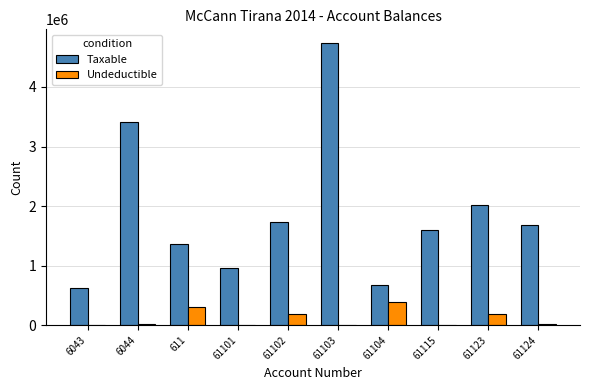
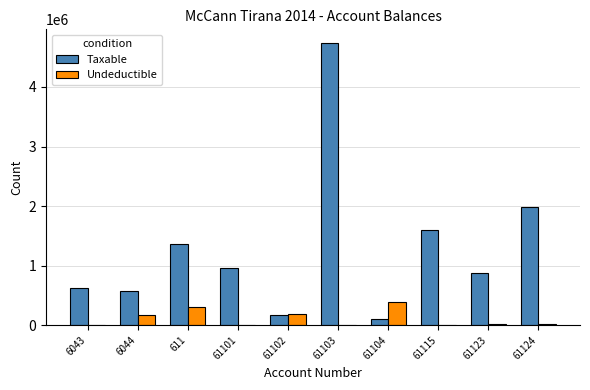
  {
    "Taxable": {
      "6043": 600000,
-     "6044": 3400000,
+     "6044": 600000,
      "611": 1400000,
      "61101": 1000000,
-     "61102": 1700000,
+     "61102": 200000,
      "61103": 4700000,
-     "61104": 700000,
+     "61104": 100000,
      "61115": 1600000,
-     "61123": 2000000,
-     "61124": 1700000
+     "61123": 900000,
+     "61124": 2000000
    },
    "Undeductible": {
      "6043": 0,
-     "6044": 0,
+     "6044": 200000,
      "611": 300000,
      "61101": 0,
      "61102": 200000,
      "61104": 400000,
-     "61123": 200000
+     "61123": 0
    }
  }
